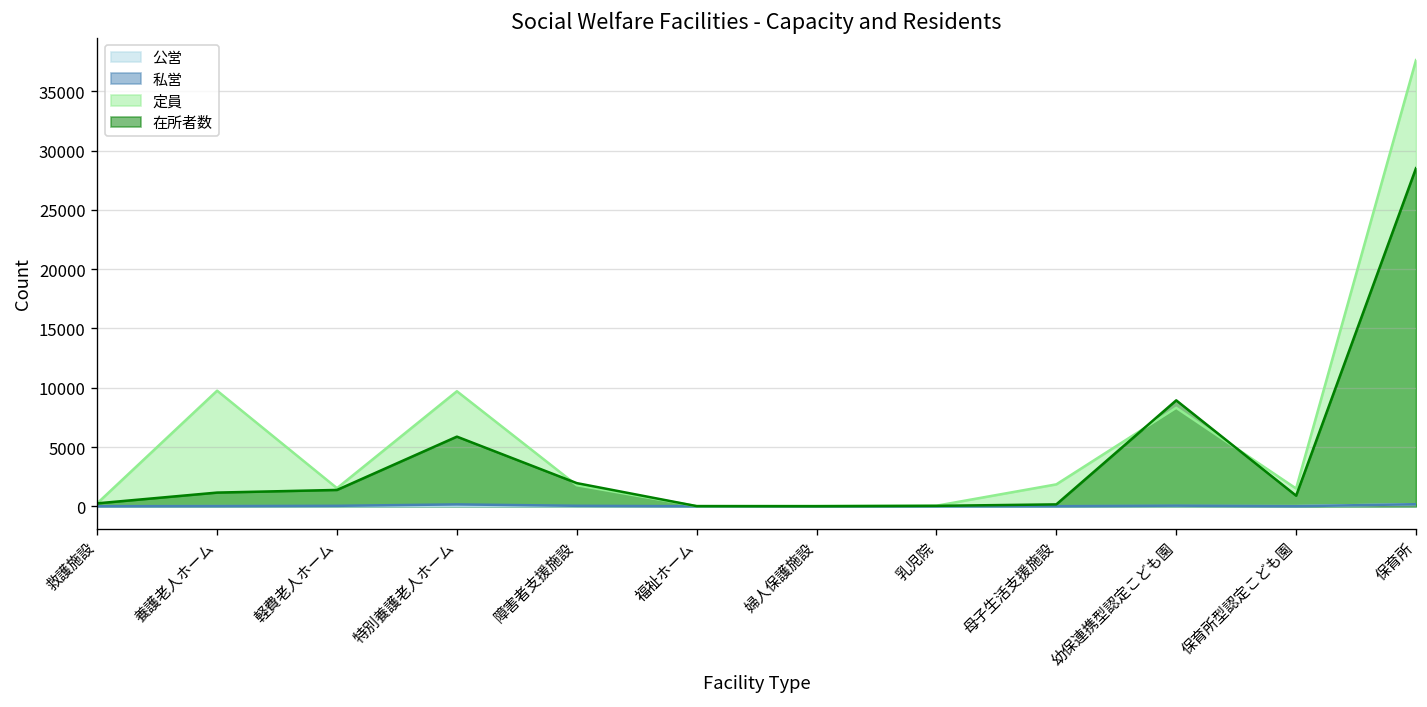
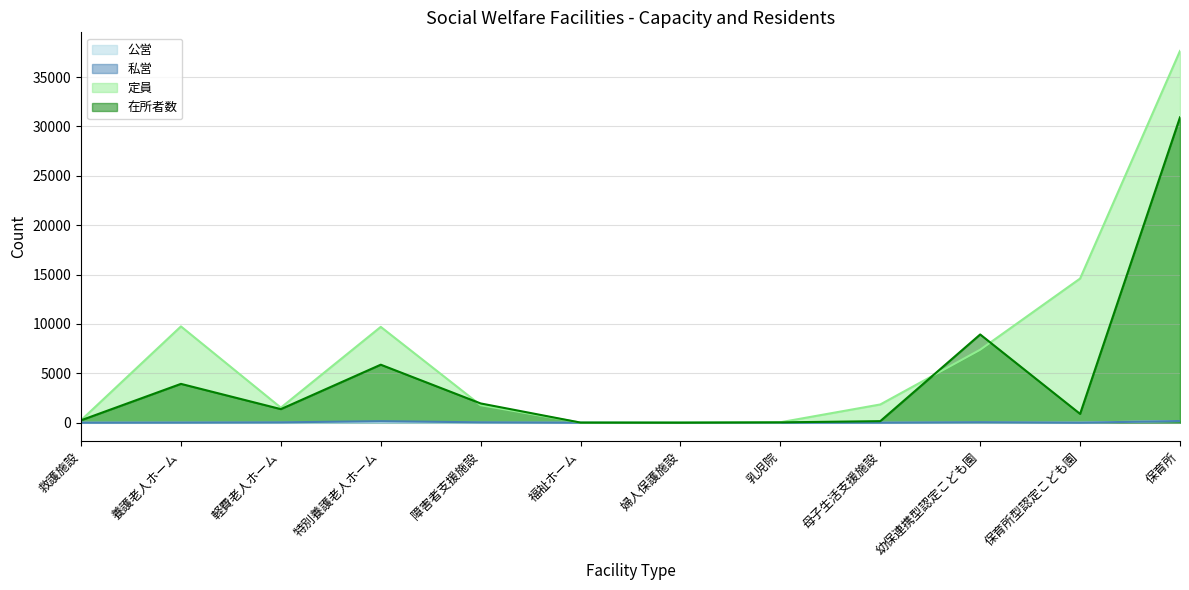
  {
    "定員": {
      "養護老人ホーム": 10000,
      "特別養護老人ホーム": 10000,
      "母子生活支援施設": 2000,
-     "幼保連携型認定こども園": 8000,
-     "保育所型認定こども園": 1000,
+     "幼保連携型認定こども園": 7000,
+     "保育所型認定こども園": 15000,
      "保育所": 38000
    },
    "在所者数": {
-     "養護老人ホーム": 1000,
+     "養護老人ホーム": 4000,
      "特別養護老人ホーム": 6000,
      "幼保連携型認定こども園": 9000,
      "保育所型認定こども園": 1000,
-     "保育所": 29000
+     "保育所": 31000
    }
  }
